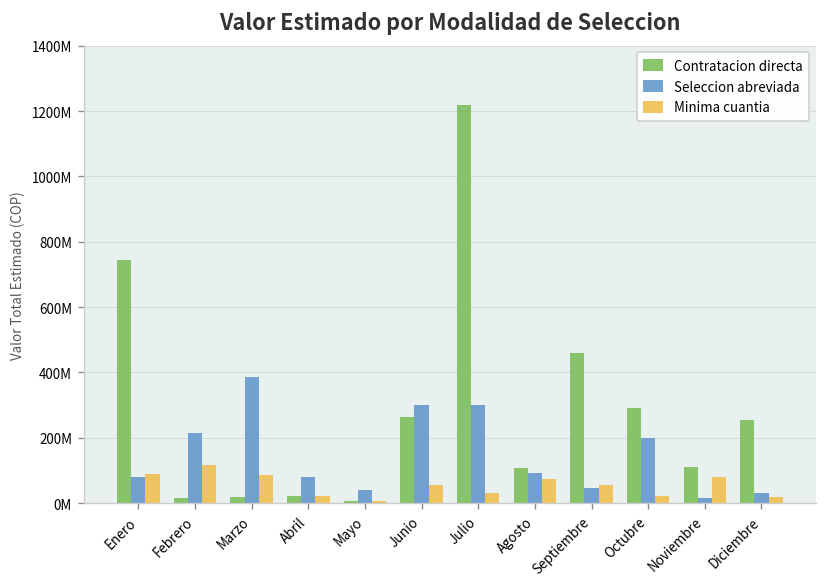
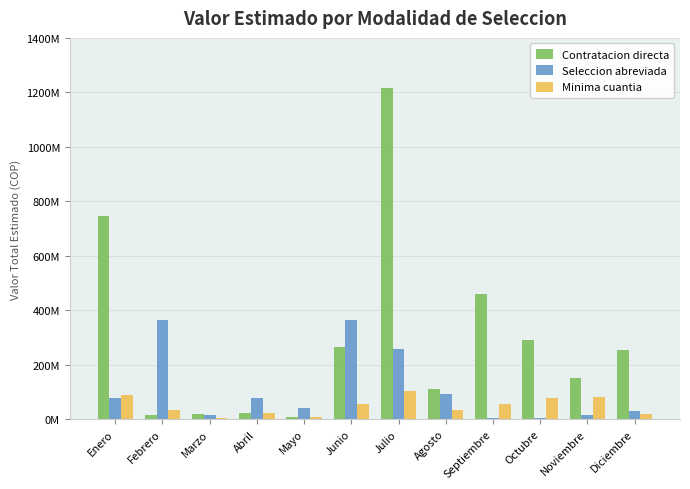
  {
    "Contratacion directa": {
      "Enero": 740000000,
      "Febrero": 20000000,
      "Marzo": 20000000,
      "Abril": 20000000,
      "Junio": 260000000,
      "Julio": 1220000000,
      "Agosto": 110000000,
      "Septiembre": 460000000,
      "Octubre": 290000000,
-     "Noviembre": 110000000,
+     "Noviembre": 150000000,
      "Diciembre": 260000000
    },
    "Seleccion abreviada": {
      "Enero": 80000000,
-     "Febrero": 210000000,
-     "Marzo": 380000000,
+     "Febrero": 370000000,
+     "Marzo": 20000000,
      "Abril": 80000000,
      "Mayo": 40000000,
-     "Junio": 300000000,
-     "Julio": 300000000,
+     "Junio": 360000000,
+     "Julio": 260000000,
      "Agosto": 90000000,
-     "Septiembre": 50000000,
-     "Octubre": 200000000,
+     "Septiembre": 0,
+     "Octubre": 0,
      "Noviembre": 20000000,
      "Diciembre": 30000000
    },
    "Minima cuantia": {
      "Enero": 90000000,
-     "Febrero": 120000000,
-     "Marzo": 90000000,
+     "Febrero": 30000000,
+     "Marzo": 0,
      "Abril": 20000000,
      "Junio": 60000000,
-     "Julio": 30000000,
-     "Agosto": 70000000,
+     "Julio": 100000000,
+     "Agosto": 30000000,
      "Septiembre": 60000000,
-     "Octubre": 20000000,
+     "Octubre": 80000000,
      "Noviembre": 80000000,
      "Diciembre": 20000000
    }
  }
